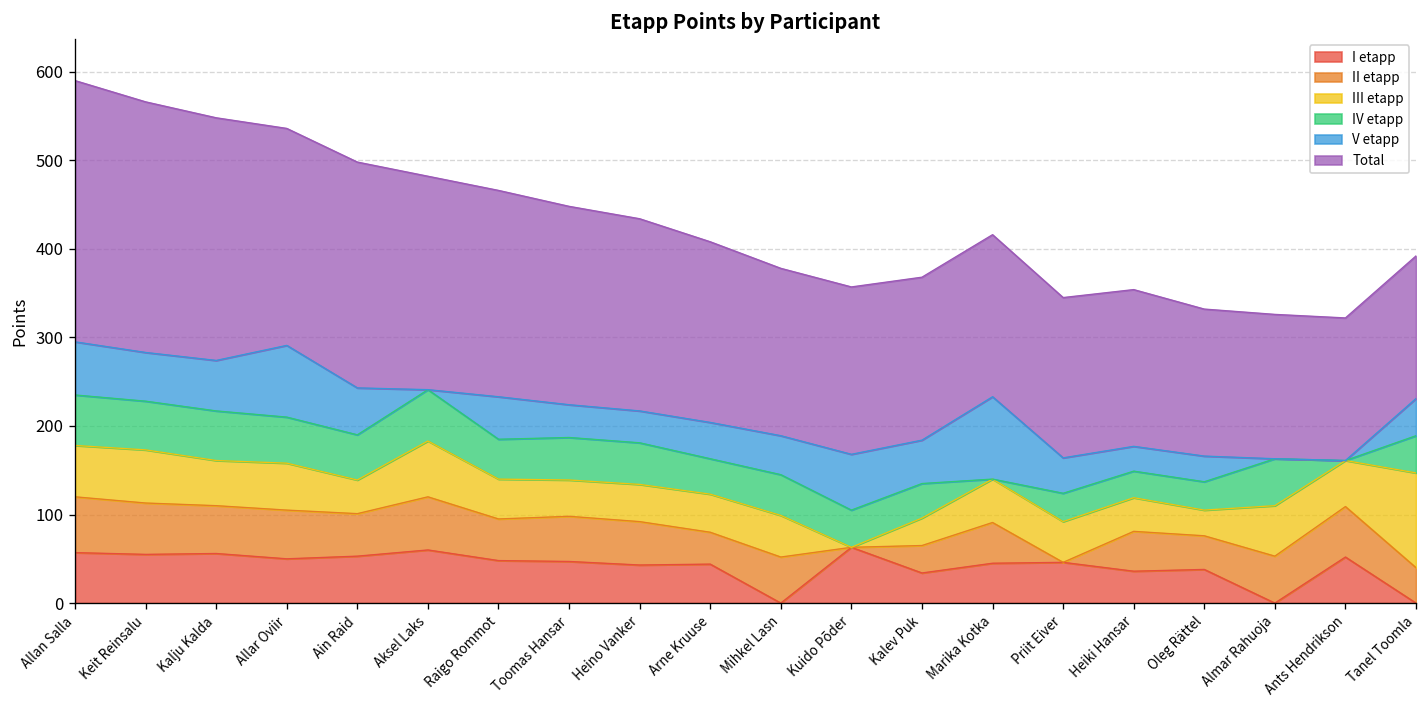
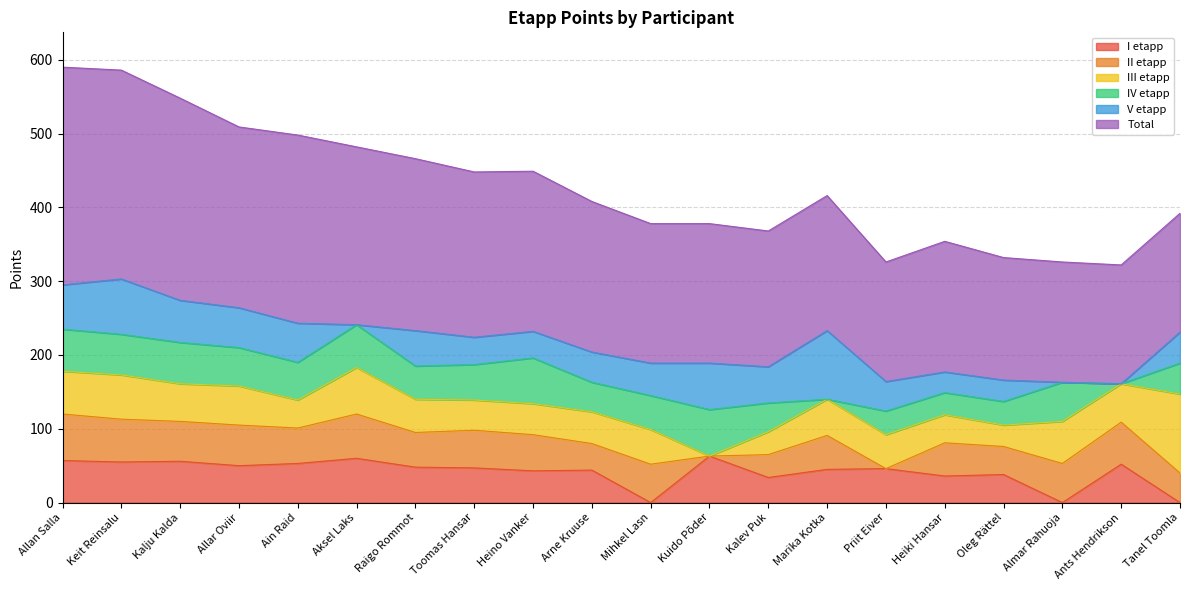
  {
    "III etapp": {
      "Allan Salla": 60,
      "Keit Reinsalu": 60,
      "Kalju Kalda": 50,
      "Allar Oviir": 50,
      "Ain Raid": 40,
      "Aksel Laks": 60,
      "Raigo Rommot": 50,
      "Toomas Hansar": 40,
      "Heino Vanker": 40,
      "Arne Kruuse": 40,
      "Mihkel Lasn": 50,
      "Kalev Puk": 30,
      "Priit Eiver": 50,
      "Heiki Hansar": 40,
      "Oleg Rättel": 30,
      "Almar Rahuoja": 60,
      "Tanel Toomla": 110
    },
    "IV etapp": {
      "Allan Salla": 60,
      "Keit Reinsalu": 60,
      "Kalju Kalda": 60,
      "Allar Oviir": 50,
      "Ain Raid": 50,
      "Raigo Rommot": 50,
      "Toomas Hansar": 50,
-     "Heino Vanker": 50,
+     "Heino Vanker": 60,
      "Arne Kruuse": 40,
      "Mihkel Lasn": 50,
-     "Kuido Põder": 40,
+     "Kuido Põder": 60,
      "Kalev Puk": 40,
      "Priit Eiver": 30,
      "Heiki Hansar": 30,
      "Oleg Rättel": 30,
      "Tanel Toomla": 40
    },
    "V etapp": {
      "Allan Salla": 60,
-     "Keit Reinsalu": 60,
+     "Keit Reinsalu": 80,
      "Kalju Kalda": 60,
-     "Allar Oviir": 80,
+     "Allar Oviir": 50,
      "Ain Raid": 50,
      "Raigo Rommot": 50,
      "Toomas Hansar": 40,
      "Heino Vanker": 40,
      "Arne Kruuse": 40,
      "Mihkel Lasn": 40,
      "Kuido Põder": 60,
      "Kalev Puk": 50,
      "Marika Kotka": 90,
      "Priit Eiver": 40,
      "Heiki Hansar": 30,
      "Oleg Rättel": 30,
      "Tanel Toomla": 40
    },
    "Total": {
      "Allan Salla": 300,
      "Keit Reinsalu": 280,
      "Kalju Kalda": 270,
      "Allar Oviir": 250,
      "Ain Raid": 260,
      "Aksel Laks": 240,
      "Raigo Rommot": 230,
      "Toomas Hansar": 220,
      "Heino Vanker": 220,
      "Arne Kruuse": 200,
      "Mihkel Lasn": 190,
      "Kuido Põder": 190,
      "Kalev Puk": 180,
      "Marika Kotka": 180,
-     "Priit Eiver": 180,
+     "Priit Eiver": 160,
      "Heiki Hansar": 180,
      "Oleg Rättel": 170,
      "Almar Rahuoja": 160,
      "Ants Hendrikson": 160,
      "Tanel Toomla": 160
    }
  }
